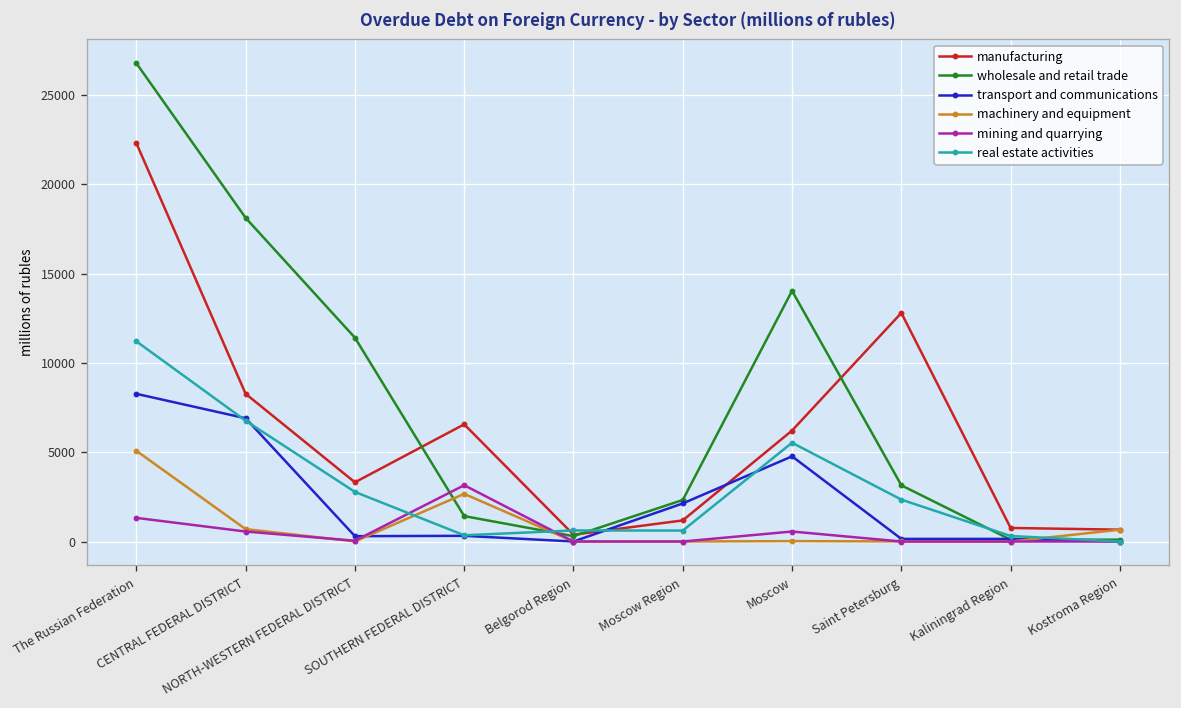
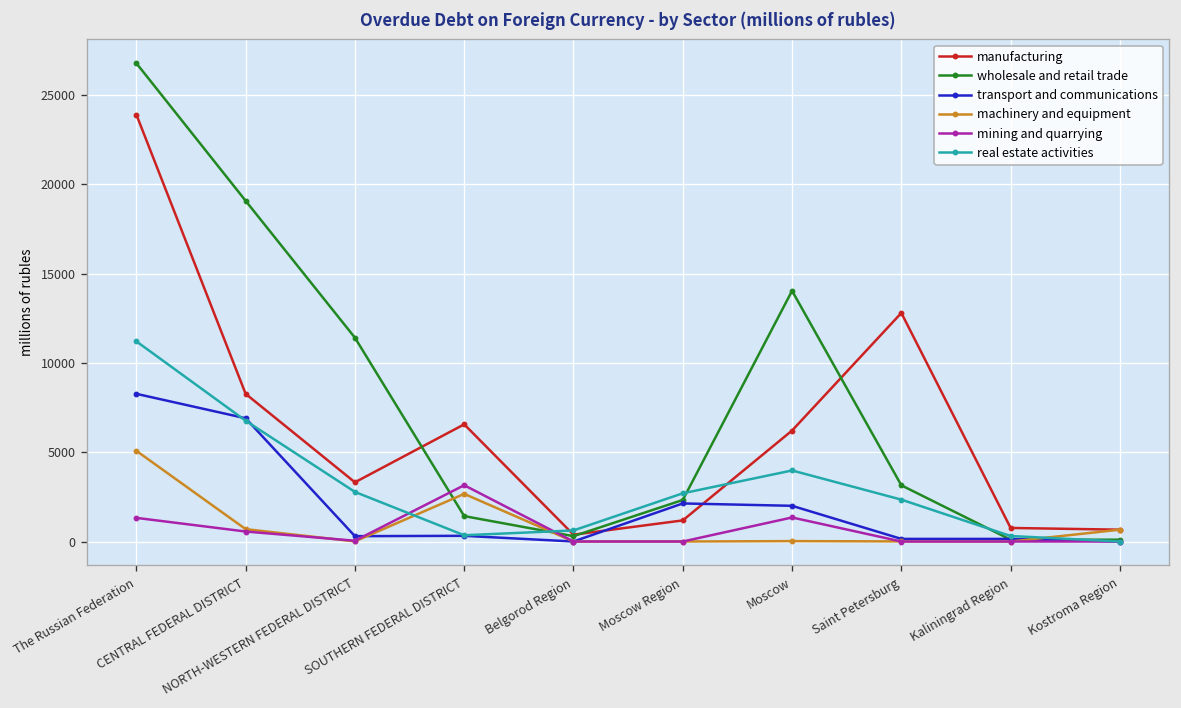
  {
    "manufacturing": {
-     "The Russian Federation": 22300,
+     "The Russian Federation": 23900,
      "CENTRAL FEDERAL DISTRICT": 8300,
      "NORTH-WESTERN FEDERAL DISTRICT": 3300,
      "SOUTHERN FEDERAL DISTRICT": 6600,
      "Moscow Region": 1200,
      "Moscow": 6200,
      "Saint Petersburg": 12800,
      "Kaliningrad Region": 800
    },
    "wholesale and retail trade": {
      "The Russian Federation": 26800,
-     "CENTRAL FEDERAL DISTRICT": 18100,
+     "CENTRAL FEDERAL DISTRICT": 19100,
      "NORTH-WESTERN FEDERAL DISTRICT": 11400,
      "SOUTHERN FEDERAL DISTRICT": 1400,
      "Moscow Region": 2300,
      "Moscow": 14000,
      "Saint Petersburg": 3100
    },
    "transport and communications": {
      "The Russian Federation": 8300,
      "NORTH-WESTERN FEDERAL DISTRICT": 300,
      "Moscow Region": 2100,
-     "Moscow": 4800
+     "Moscow": 2000
    },
    "machinery and equipment": {
      "The Russian Federation": 5100,
      "SOUTHERN FEDERAL DISTRICT": 2700,
      "Moscow": 0
    },
    "mining and quarrying": {
      "The Russian Federation": 1300,
      "SOUTHERN FEDERAL DISTRICT": 3200,
-     "Moscow": 600
+     "Moscow": 1300
    },
    "real estate activities": {
      "The Russian Federation": 11200,
      "NORTH-WESTERN FEDERAL DISTRICT": 2800,
      "Belgorod Region": 600,
-     "Moscow Region": 600,
-     "Moscow": 5500,
+     "Moscow Region": 2700,
+     "Moscow": 4000,
      "Saint Petersburg": 2300
    }
  }
